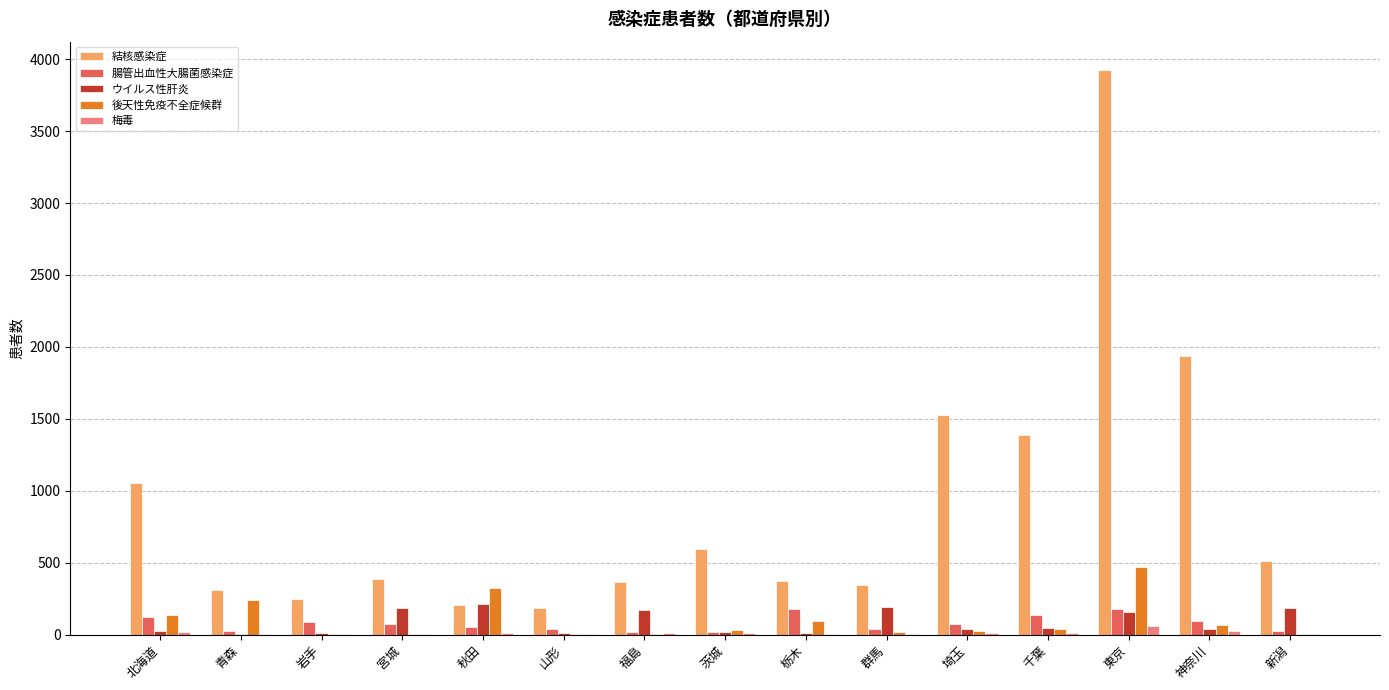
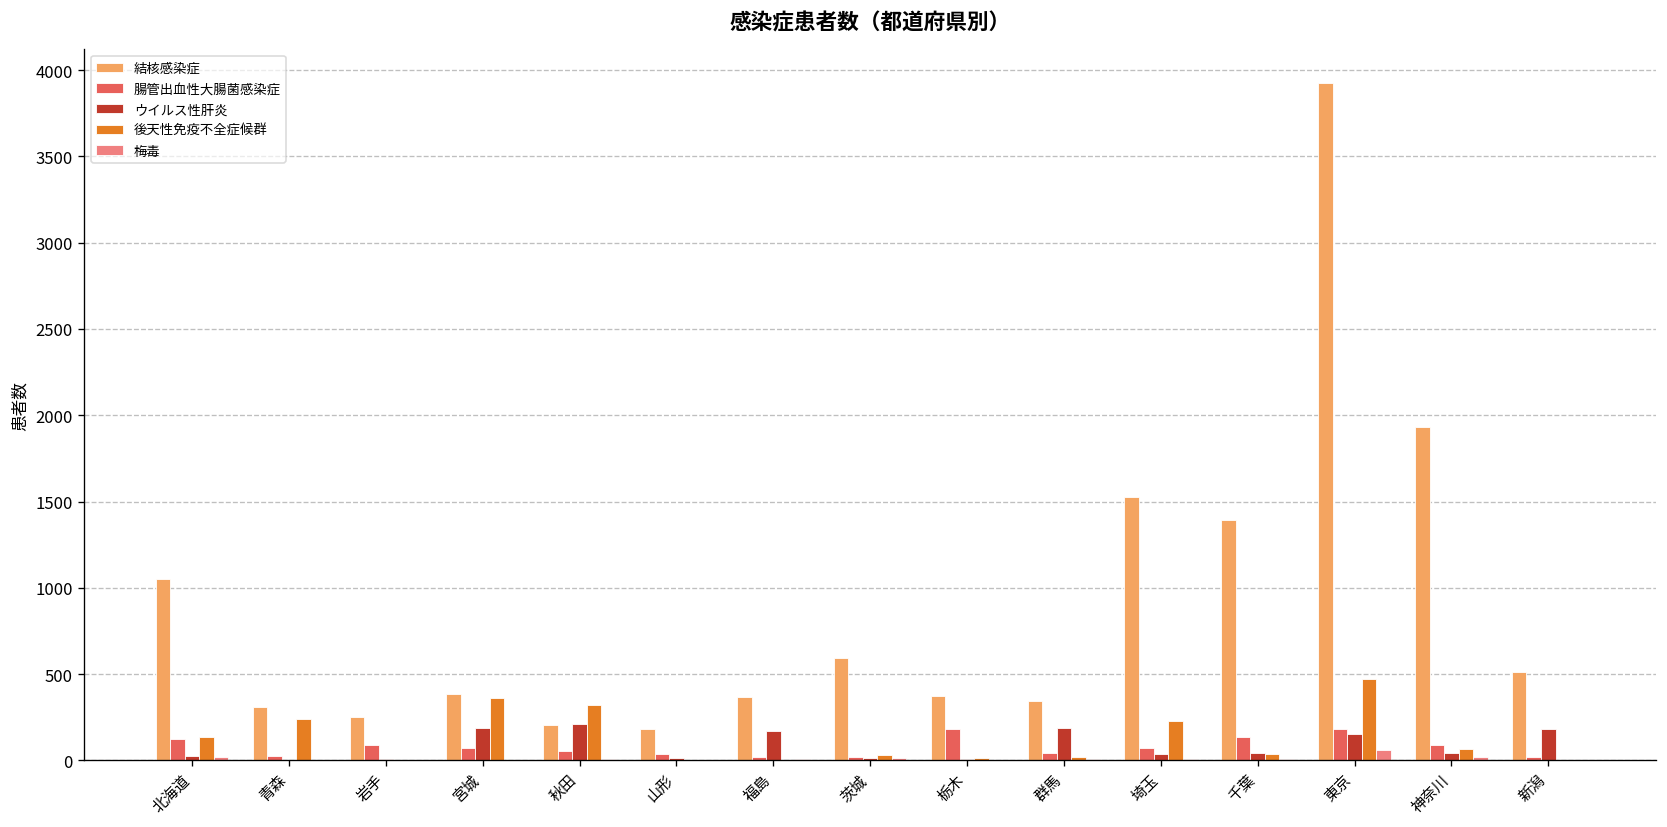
  {
    "ウイルス性肝炎": {
      "北海道": 30,
      "宮城": 190,
      "秋田": 210,
      "福島": 170,
      "群馬": 190,
      "埼玉": 40,
      "千葉": 40,
      "東京": 160,
      "神奈川": 40,
      "新潟": 190
    },
    "後天性免疫不全症候群": {
      "北海道": 130,
      "青森": 240,
-     "宮城": 10,
+     "宮城": 360,
      "秋田": 320,
      "茨城": 30,
-     "栃木": 100,
+     "栃木": 10,
      "群馬": 20,
-     "埼玉": 30,
+     "埼玉": 230,
      "千葉": 40,
      "東京": 470,
      "神奈川": 70
    }
  }
